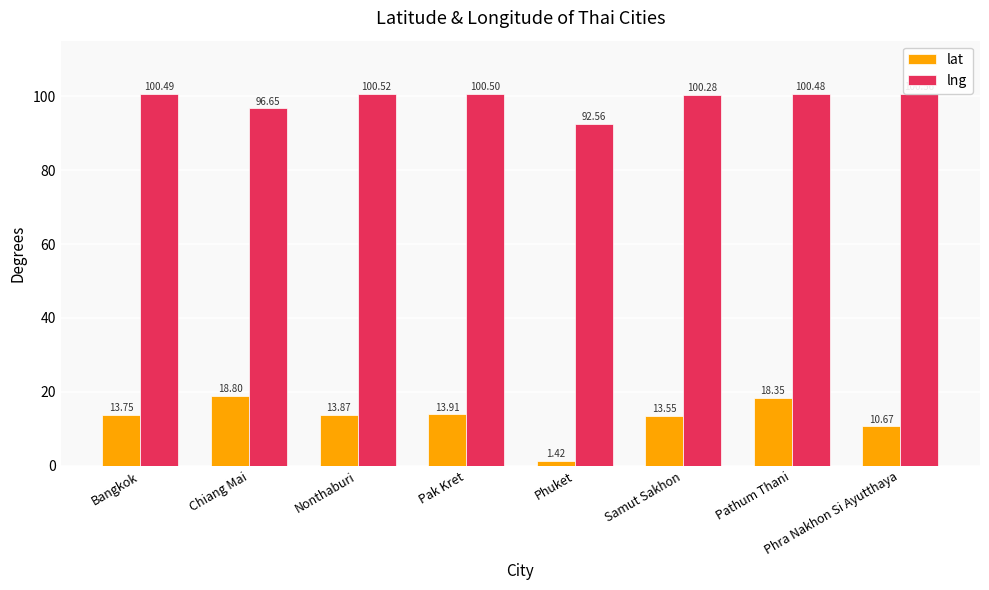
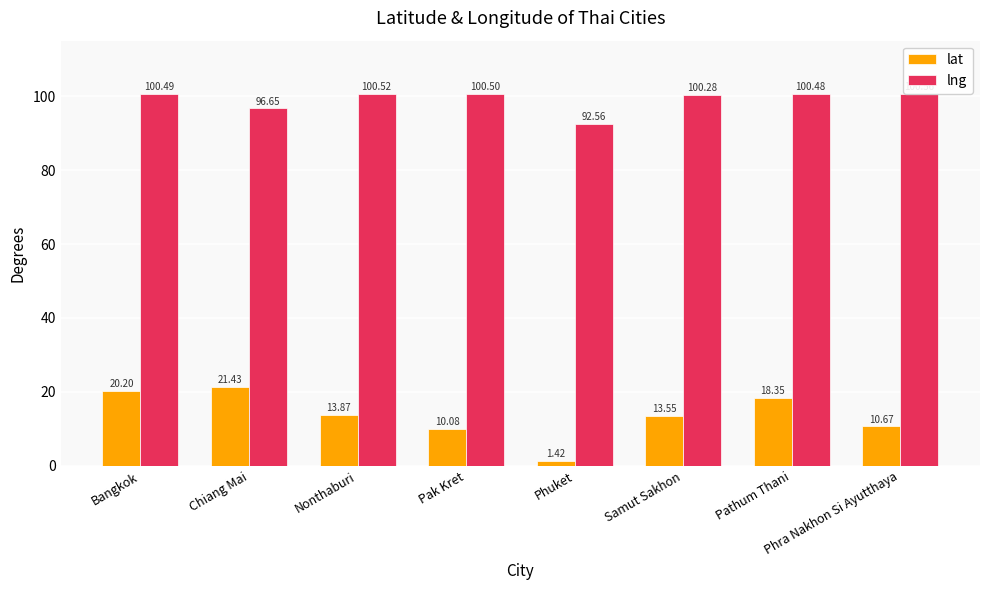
  {
    "lat": {
-     "Bangkok": 13.75,
-     "Chiang Mai": 18.80,
+     "Bangkok": 20.20,
+     "Chiang Mai": 21.43,
      "Nonthaburi": 13.87,
-     "Pak Kret": 13.91,
+     "Pak Kret": 10.08,
      "Phuket": 1.42,
      "Samut Sakhon": 13.55,
      "Pathum Thani": 18.35,
      "Phra Nakhon Si Ayutthaya": 10.67
    },
    "lng": {
      "Bangkok": 100.49,
      "Chiang Mai": 96.65,
      "Nonthaburi": 100.52,
      "Pak Kret": 100.50,
      "Phuket": 92.56,
      "Samut Sakhon": 100.28,
      "Pathum Thani": 100.48
    }
  }
